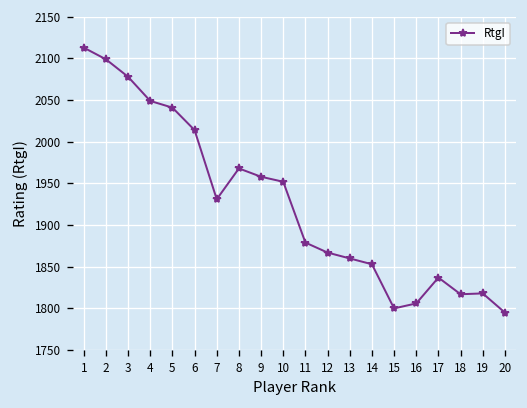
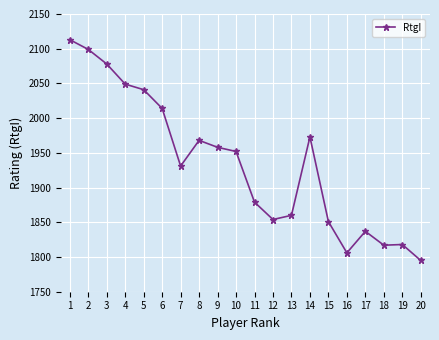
  {
    "1": 2110,
    "2": 2100,
    "3": 2080,
    "4": 2050,
    "5": 2040,
    "6": 2010,
    "7": 1930,
    "8": 1970,
    "9": 1960,
    "10": 1950,
    "11": 1880,
-   "12": 1870,
+   "12": 1850,
    "13": 1860,
-   "14": 1850,
-   "15": 1800,
+   "14": 1970,
+   "15": 1850,
    "16": 1810,
    "17": 1840,
    "18": 1820,
    "19": 1820,
    "20": 1800
  }
